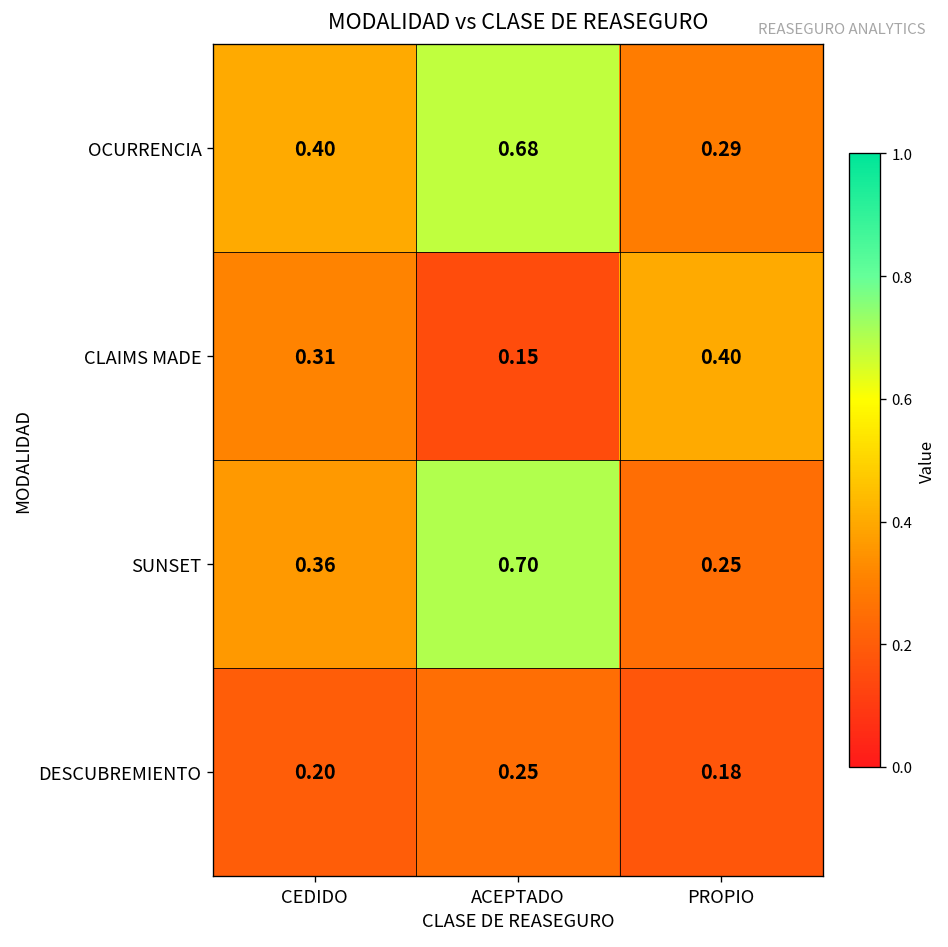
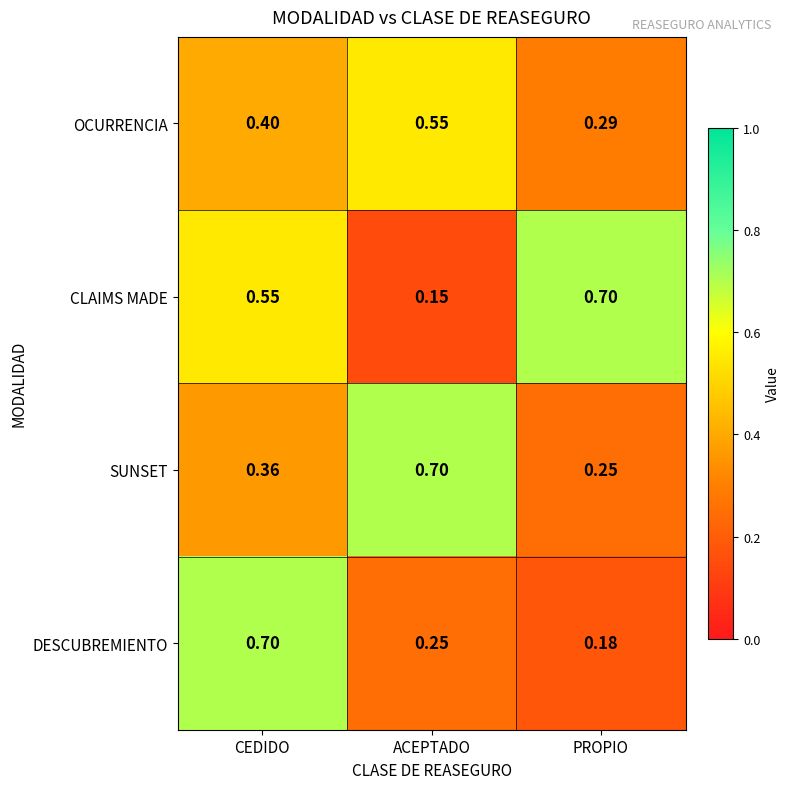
  {
    "OCURRENCIA": {
      "CEDIDO": 0.40,
-     "ACEPTADO": 0.68,
+     "ACEPTADO": 0.55,
      "PROPIO": 0.29
    },
    "CLAIMS MADE": {
-     "CEDIDO": 0.31,
+     "CEDIDO": 0.55,
      "ACEPTADO": 0.15,
-     "PROPIO": 0.40
+     "PROPIO": 0.70
    },
    "SUNSET": {
      "CEDIDO": 0.36,
      "ACEPTADO": 0.70,
      "PROPIO": 0.25
    },
    "DESCUBREMIENTO": {
-     "CEDIDO": 0.20,
+     "CEDIDO": 0.70,
      "ACEPTADO": 0.25,
      "PROPIO": 0.18
    }
  }
